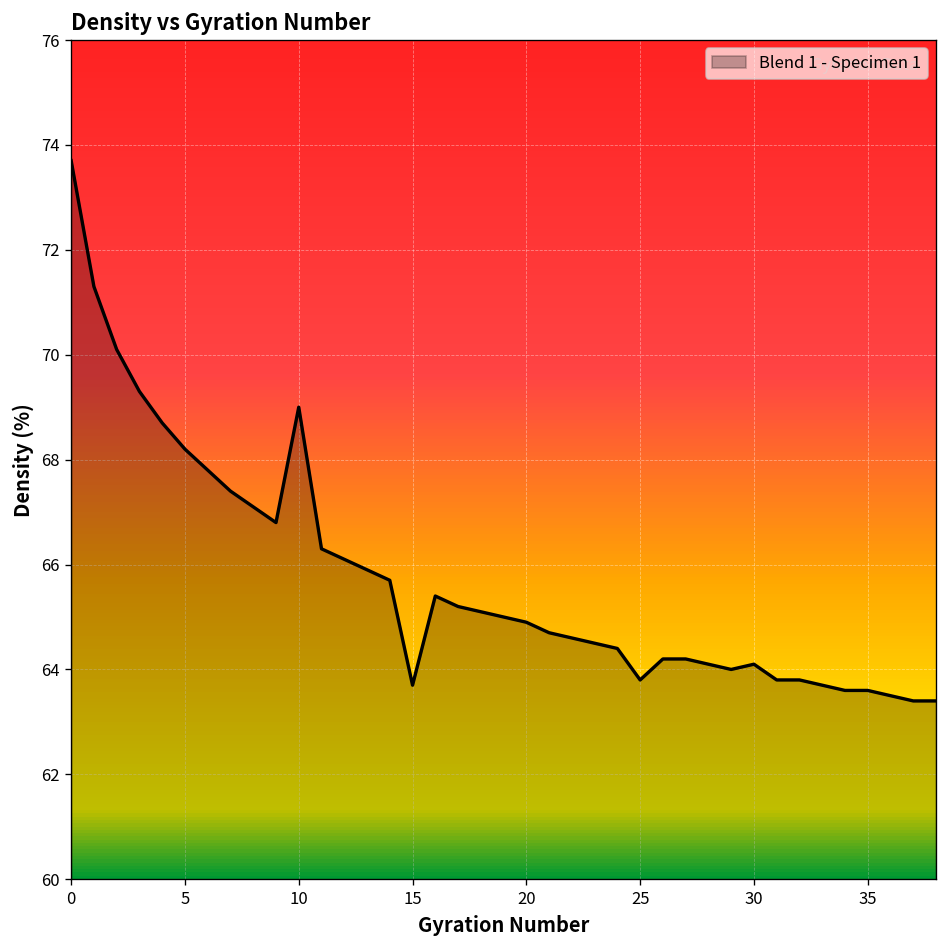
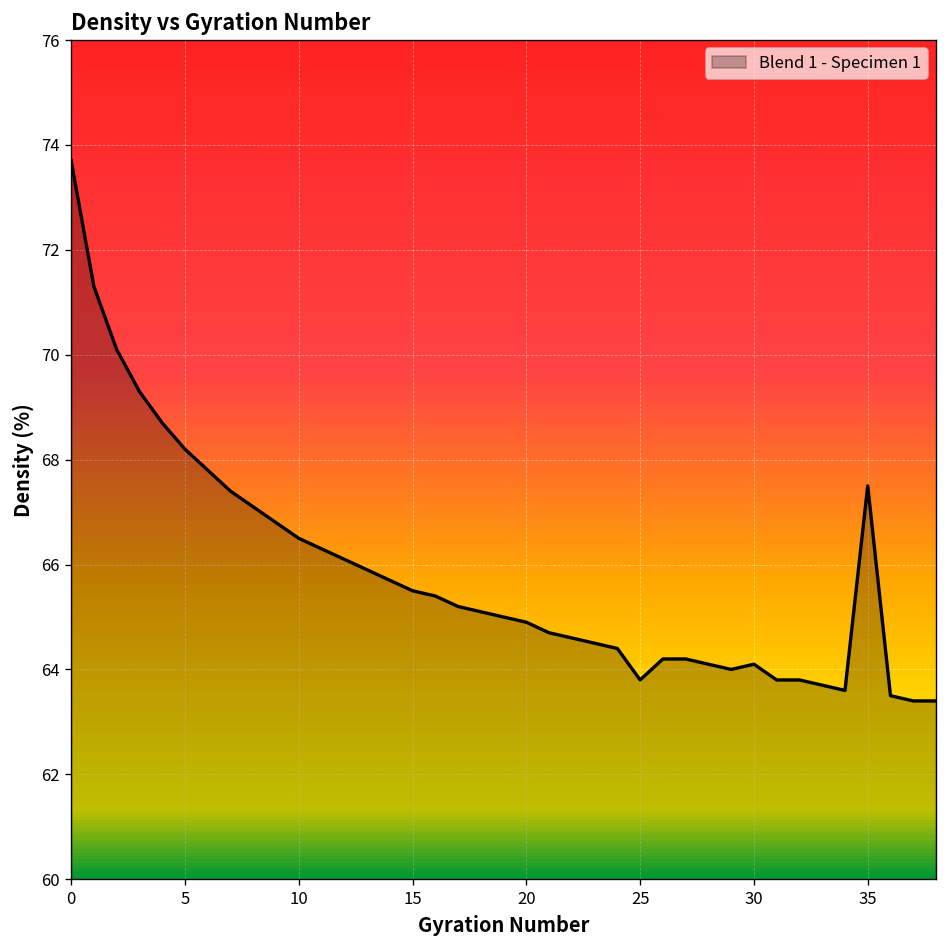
  {
    "0": 73.7,
    "5": 68.2,
-   "10": 69.0,
-   "15": 63.7,
+   "10": 66.5,
+   "15": 65.5,
    "20": 64.9,
    "25": 63.8,
    "30": 64.1,
-   "35": 63.6
+   "35": 67.5
  }
